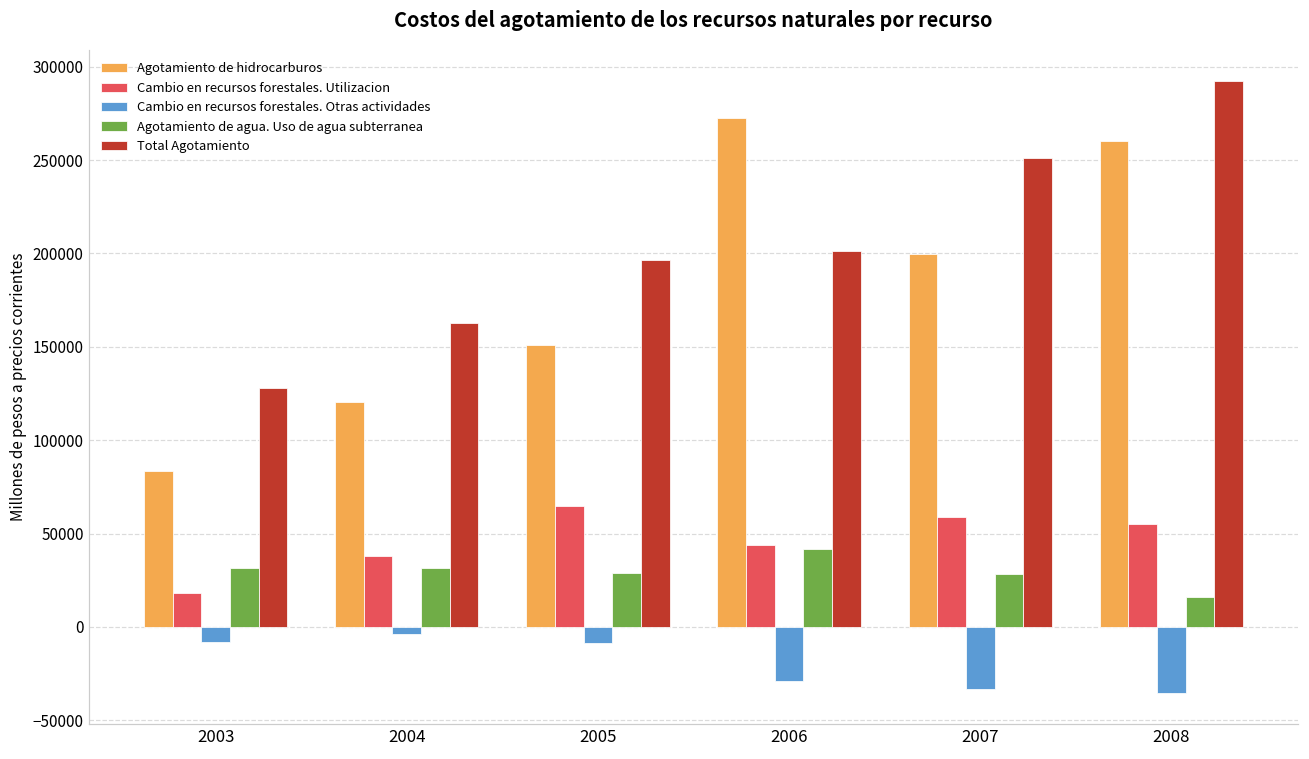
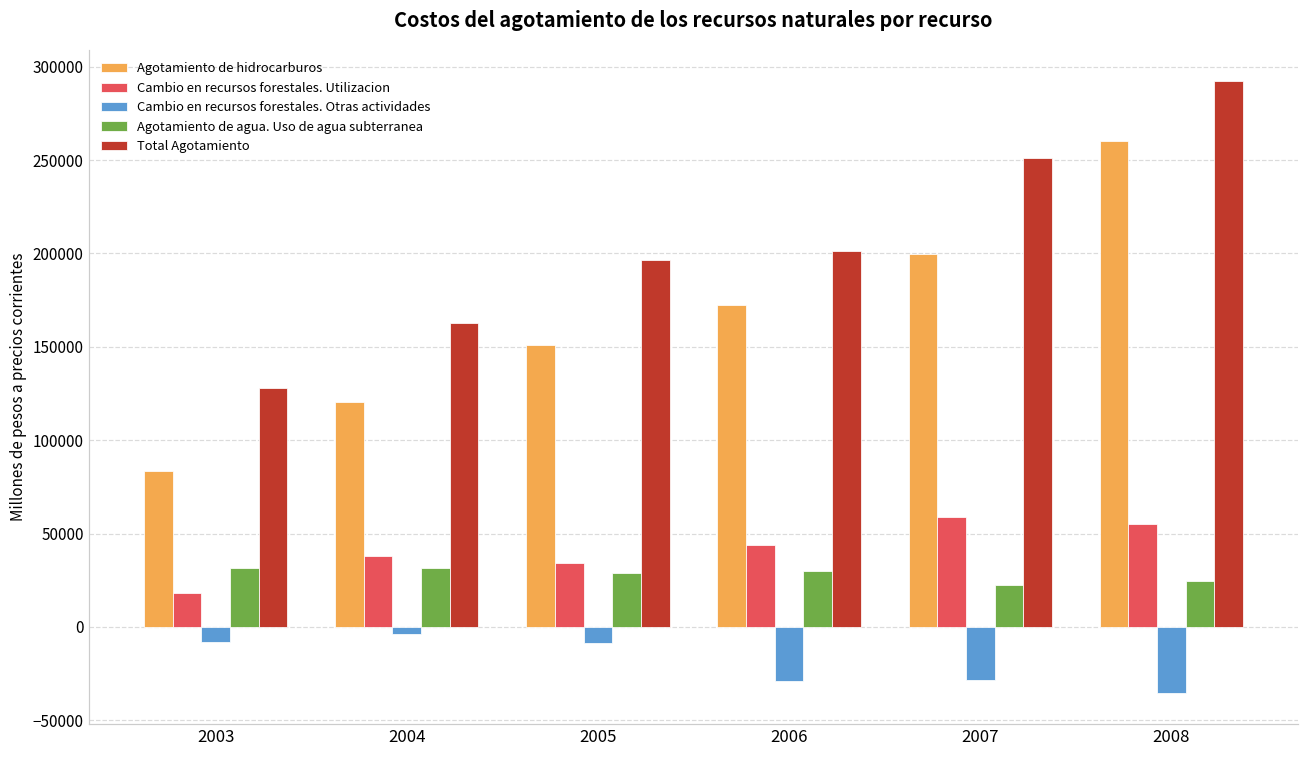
  {
    "Agotamiento de hidrocarburos": {
      "2003": 84000,
      "2004": 120000,
      "2005": 151000,
-     "2006": 272000,
+     "2006": 172000,
      "2007": 200000,
      "2008": 260000
    },
    "Cambio en recursos forestales. Utilizacion": {
      "2003": 18000,
      "2004": 38000,
-     "2005": 65000,
+     "2005": 34000,
      "2006": 44000,
      "2007": 59000,
      "2008": 55000
    },
    "Cambio en recursos forestales. Otras actividades": {
      "2003": -8000,
      "2004": -4000,
      "2005": -9000,
      "2006": -29000,
-     "2007": -33000,
+     "2007": -29000,
      "2008": -36000
    },
    "Agotamiento de agua. Uso de agua subterranea": {
      "2003": 32000,
      "2004": 32000,
      "2005": 29000,
-     "2006": 42000,
-     "2007": 28000,
-     "2008": 16000
+     "2006": 30000,
+     "2007": 22000,
+     "2008": 24000
    },
    "Total Agotamiento": {
      "2003": 128000,
      "2004": 163000,
      "2005": 196000,
      "2006": 201000,
      "2007": 251000,
      "2008": 292000
    }
  }
